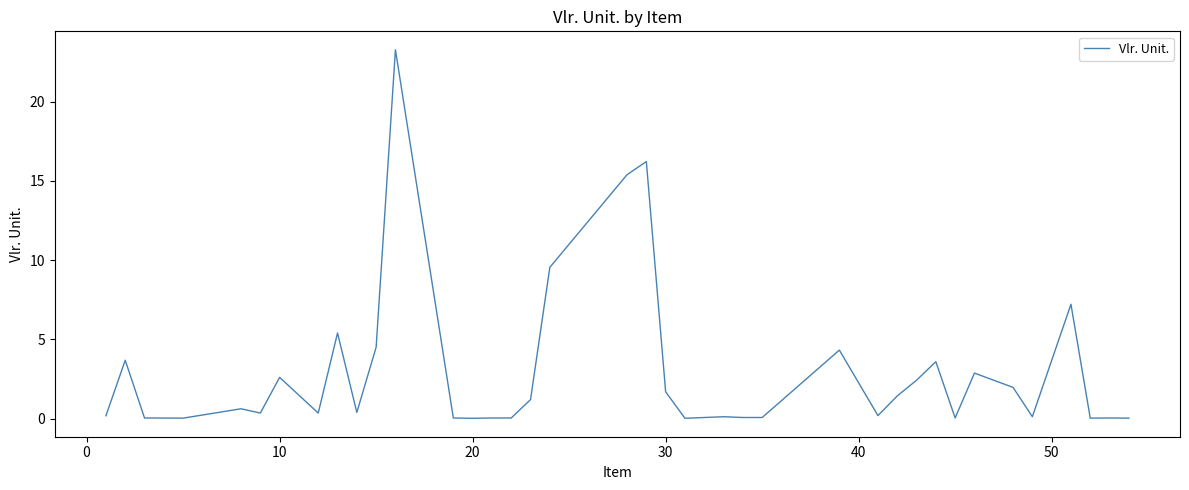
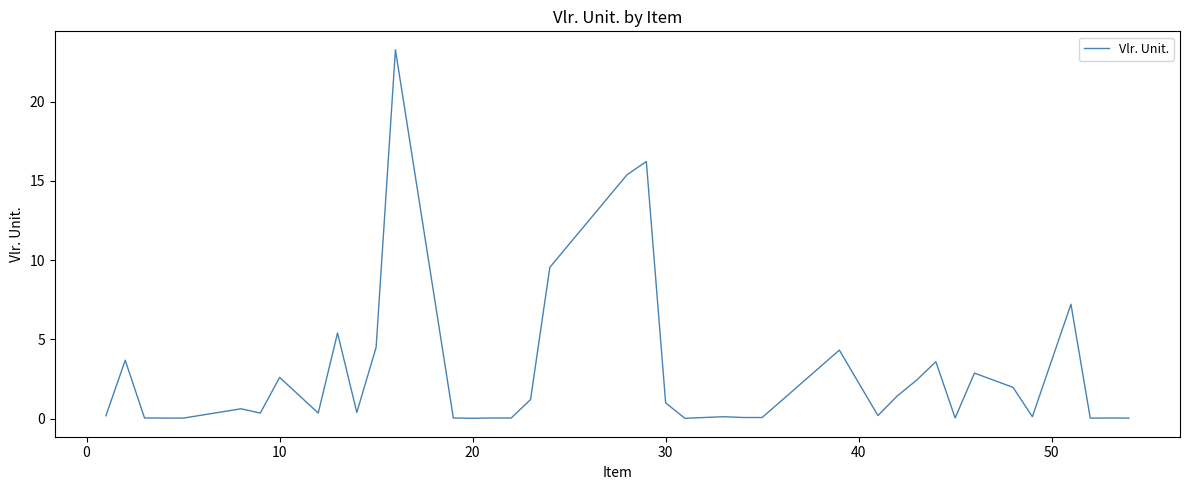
  {
    "10": 2.6,
    "20": 0.0,
-   "30": 1.7
+   "30": 1.0
  }
